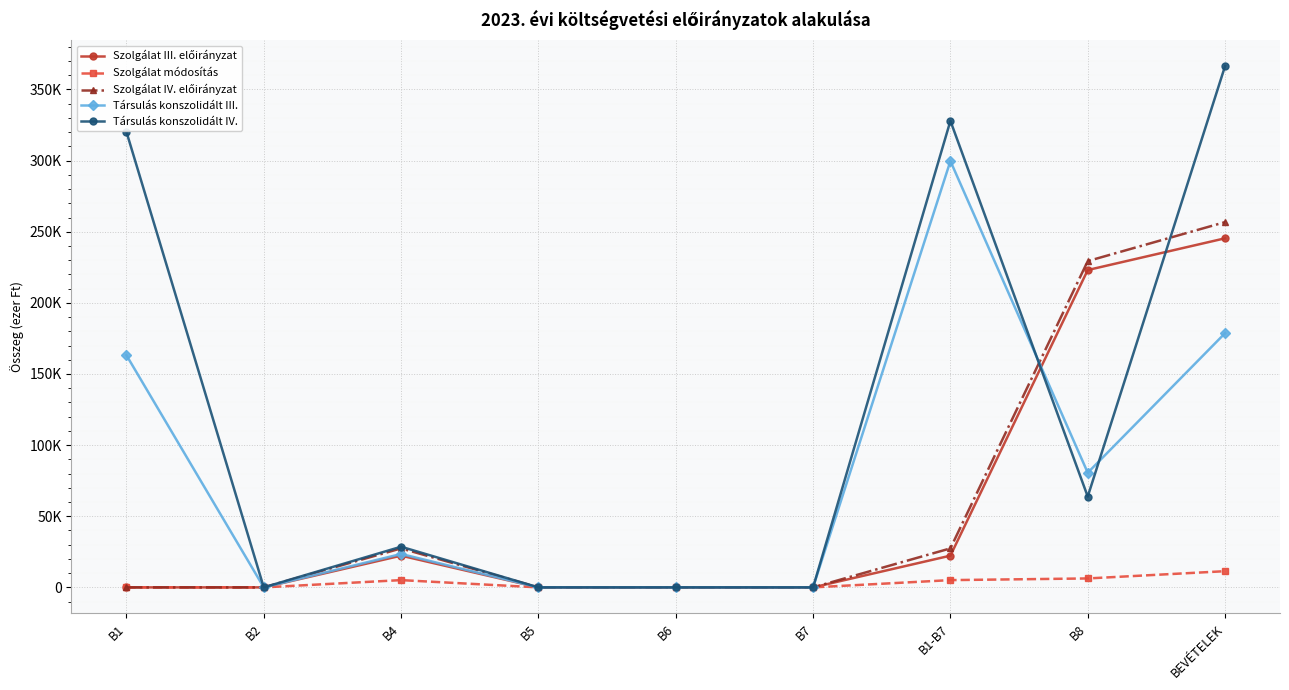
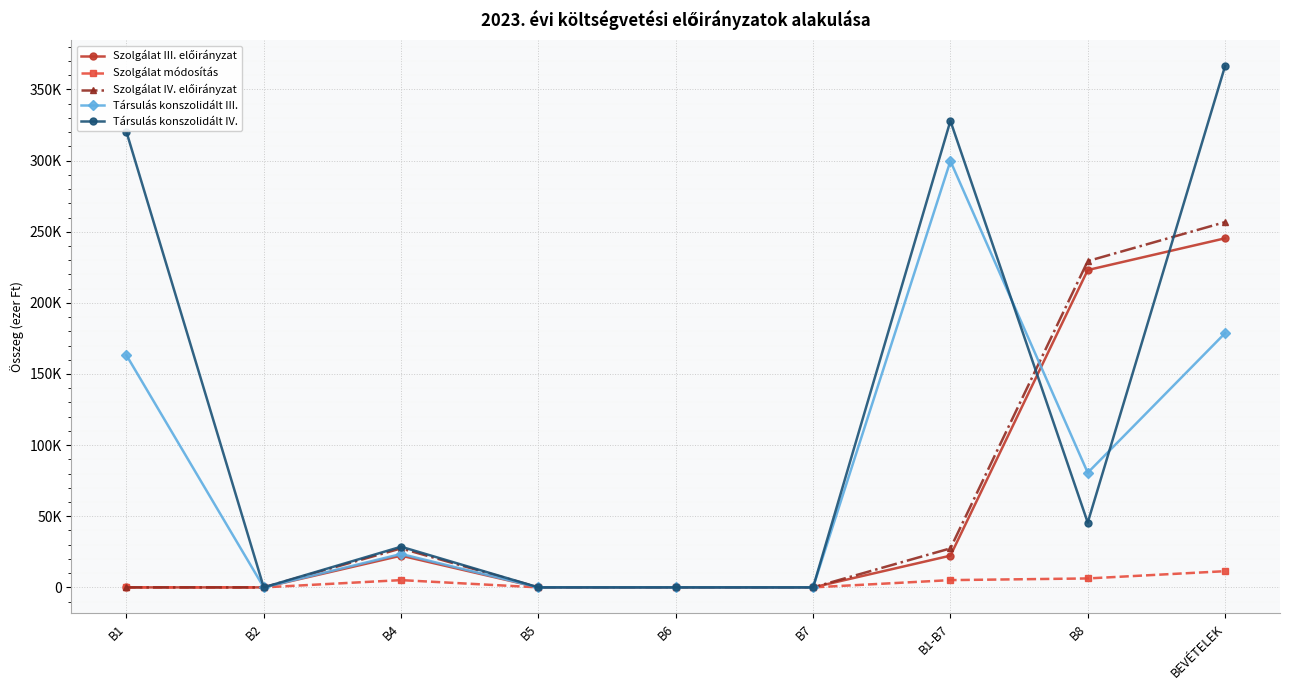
  {
    "Társulás konszolidált III.": {
      "B1": 163000,
      "B1-B7": 300000,
      "B8": 81000,
      "BEVÉTELEK": 179000
    },
    "Társulás konszolidált IV.": {
      "B1": 320000,
      "B1-B7": 328000,
-     "B8": 64000,
+     "B8": 46000,
      "BEVÉTELEK": 366000
    }
  }
